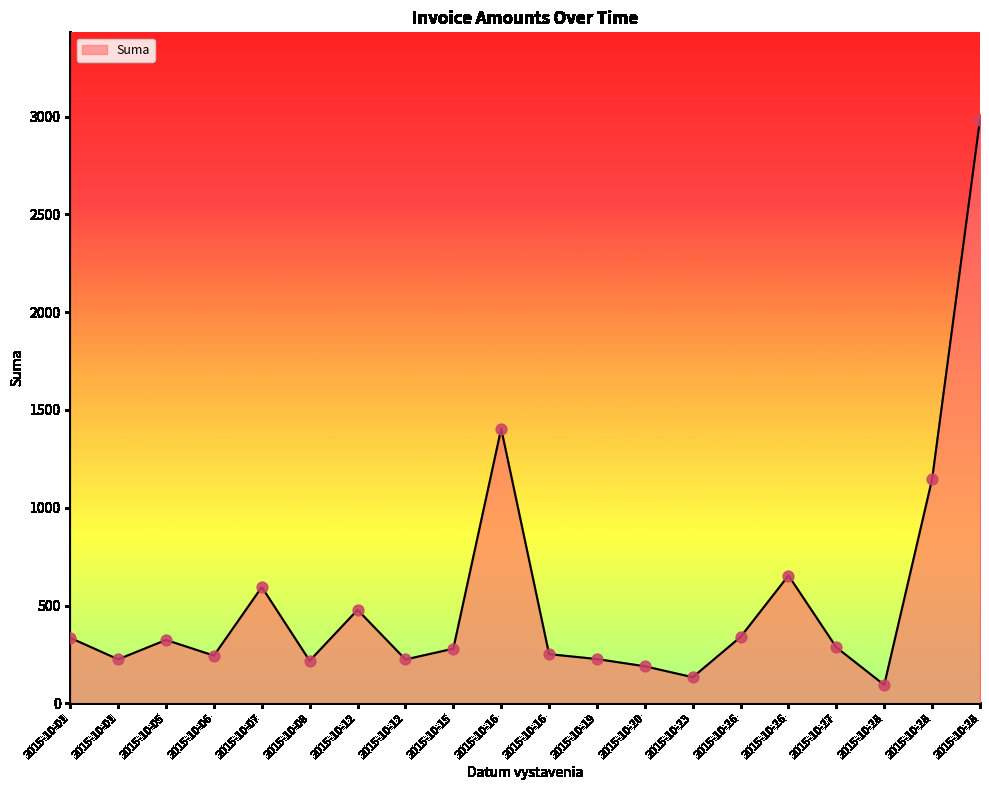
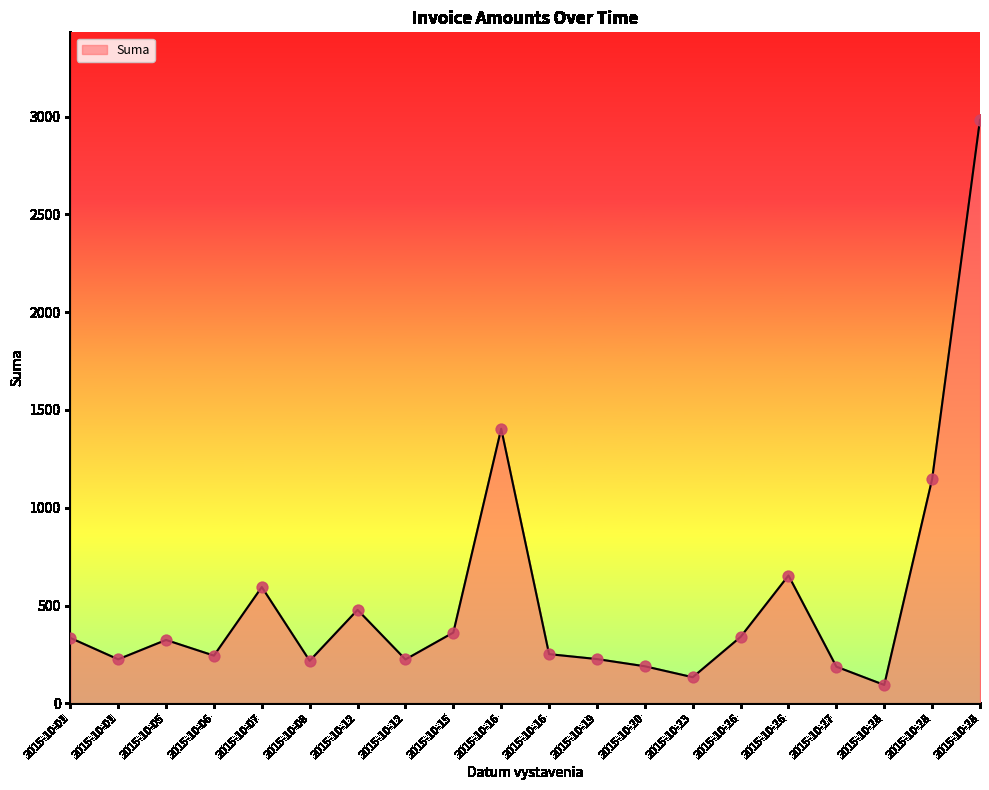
  {
    "2015-10-05": 320,
    "2015-10-06": 240,
    "2015-10-07": 590,
    "2015-10-08": 220,
-   "2015-10-15": 280,
+   "2015-10-15": 360,
    "2015-10-19": 230,
    "2015-10-20": 190,
    "2015-10-23": 130,
-   "2015-10-27": 290
+   "2015-10-27": 190
  }
